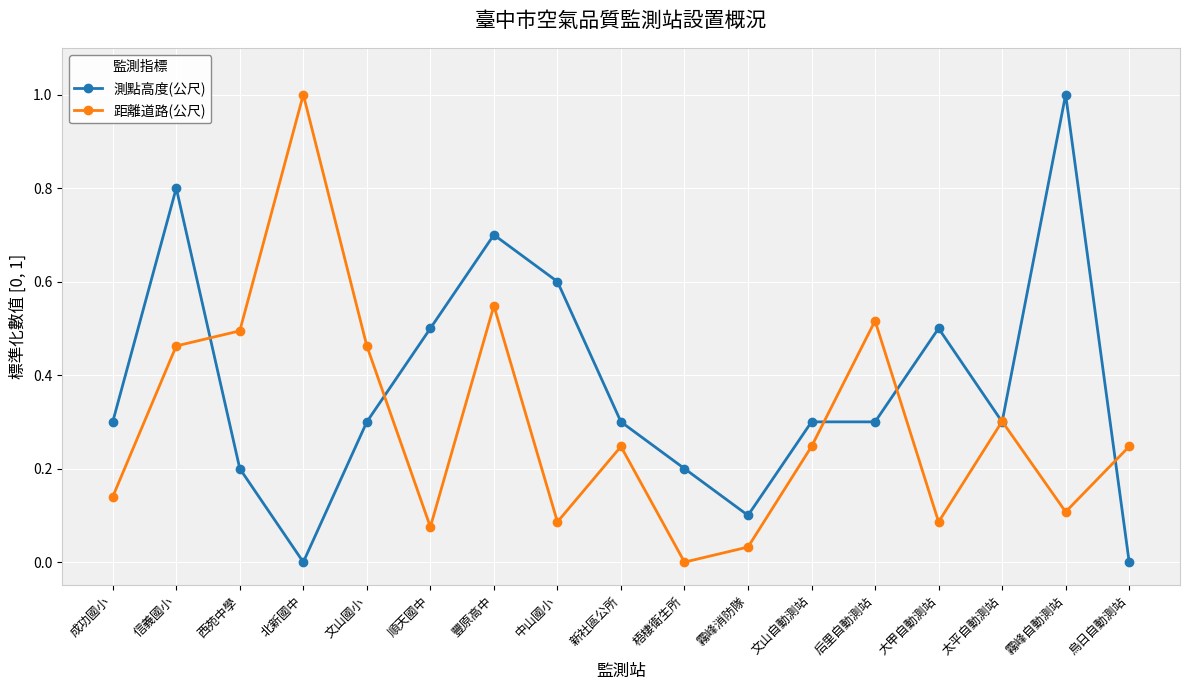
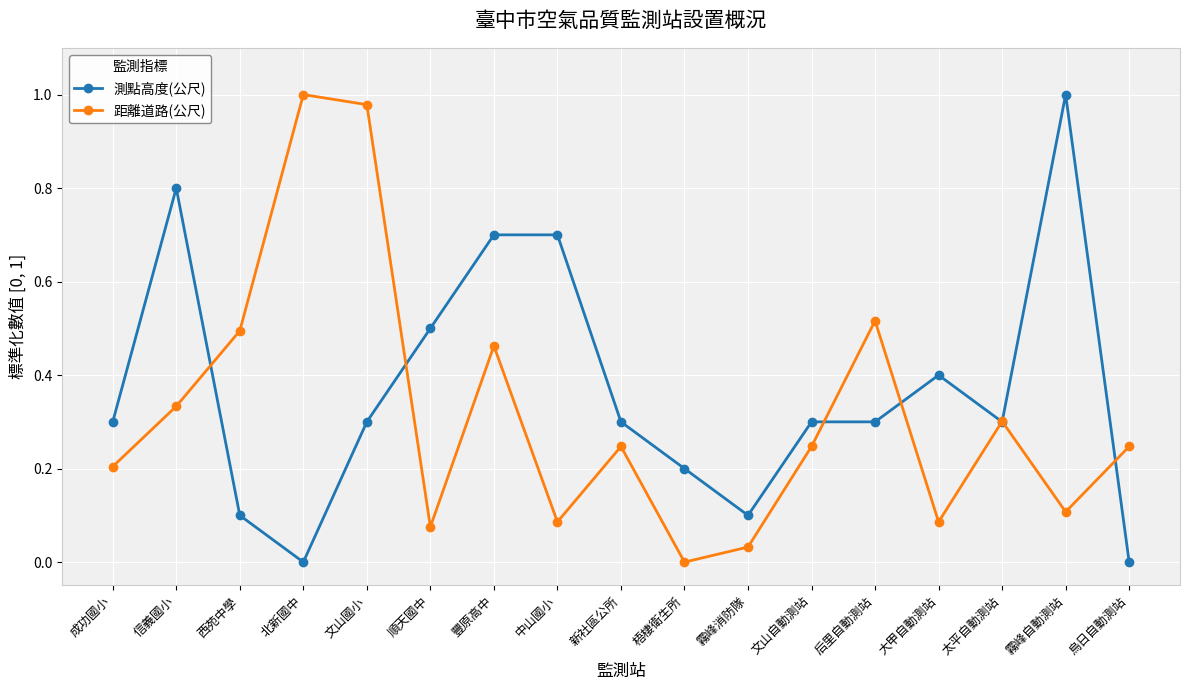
  {
    "測點高度(公尺)": {
      "成功國小": 0.30,
      "信義國小": 0.80,
-     "西苑中學": 0.20,
+     "西苑中學": 0.10,
      "北新國中": 0.00,
      "文山國小": 0.30,
      "順天國中": 0.50,
      "豐原高中": 0.70,
-     "中山國小": 0.60,
+     "中山國小": 0.70,
      "新社區公所": 0.30,
      "梧棲衛生所": 0.20,
      "霧峰消防隊": 0.10,
      "文山自動測站": 0.30,
      "后里自動測站": 0.30,
-     "大甲自動測站": 0.50,
+     "大甲自動測站": 0.40,
      "霧峰自動測站": 1.00,
      "烏日自動測站": 0.00
    },
    "距離道路(公尺)": {
-     "成功國小": 0.14,
-     "信義國小": 0.46,
+     "成功國小": 0.20,
+     "信義國小": 0.33,
      "西苑中學": 0.49,
      "北新國中": 1.00,
-     "文山國小": 0.46,
+     "文山國小": 0.98,
      "順天國中": 0.08,
-     "豐原高中": 0.55,
+     "豐原高中": 0.46,
      "中山國小": 0.09,
      "新社區公所": 0.25,
      "梧棲衛生所": 0.00,
      "霧峰消防隊": 0.03,
      "文山自動測站": 0.25,
      "后里自動測站": 0.52,
      "大甲自動測站": 0.09,
      "霧峰自動測站": 0.11,
      "烏日自動測站": 0.25
    }
  }
